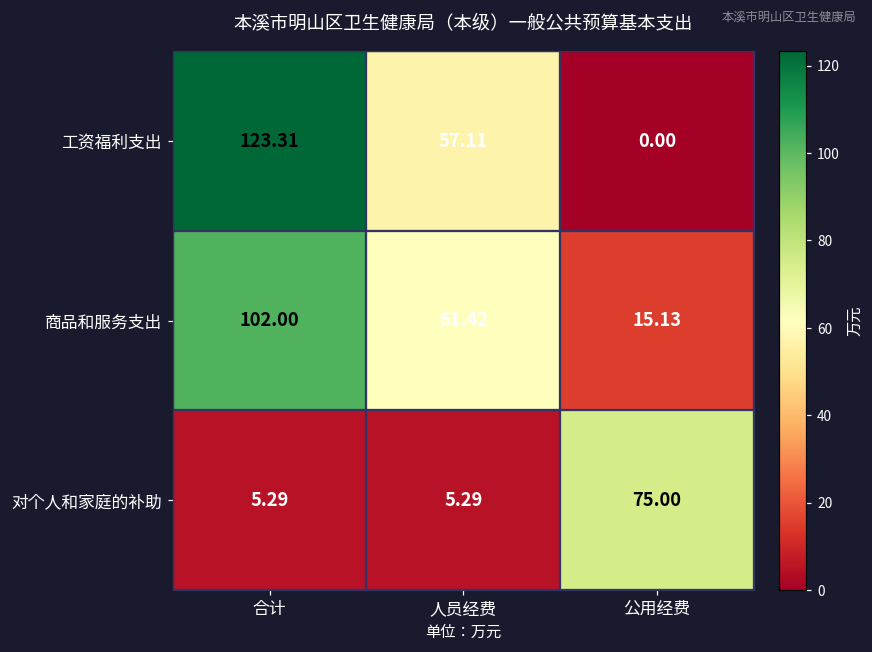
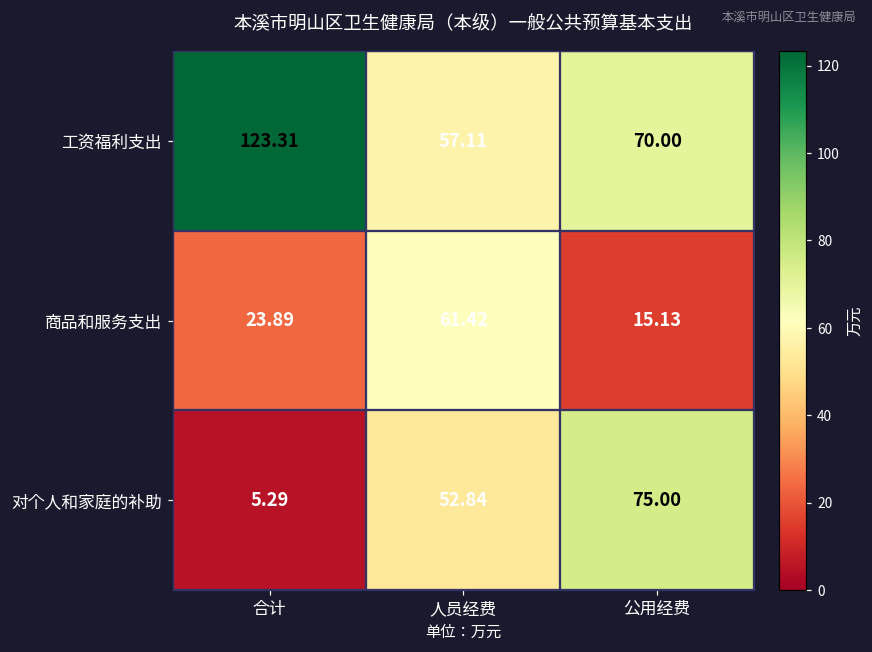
  {
    "工资福利支出": {
      "合计": 123.31,
      "人员经费": 57.11,
-     "公用经费": 0.00
+     "公用经费": 70.00
    },
    "商品和服务支出": {
-     "合计": 102.00,
+     "合计": 23.89,
      "人员经费": 61.42,
      "公用经费": 15.13
    },
    "对个人和家庭的补助": {
      "合计": 5.29,
-     "人员经费": 5.29,
+     "人员经费": 52.84,
      "公用经费": 75.00
    }
  }
